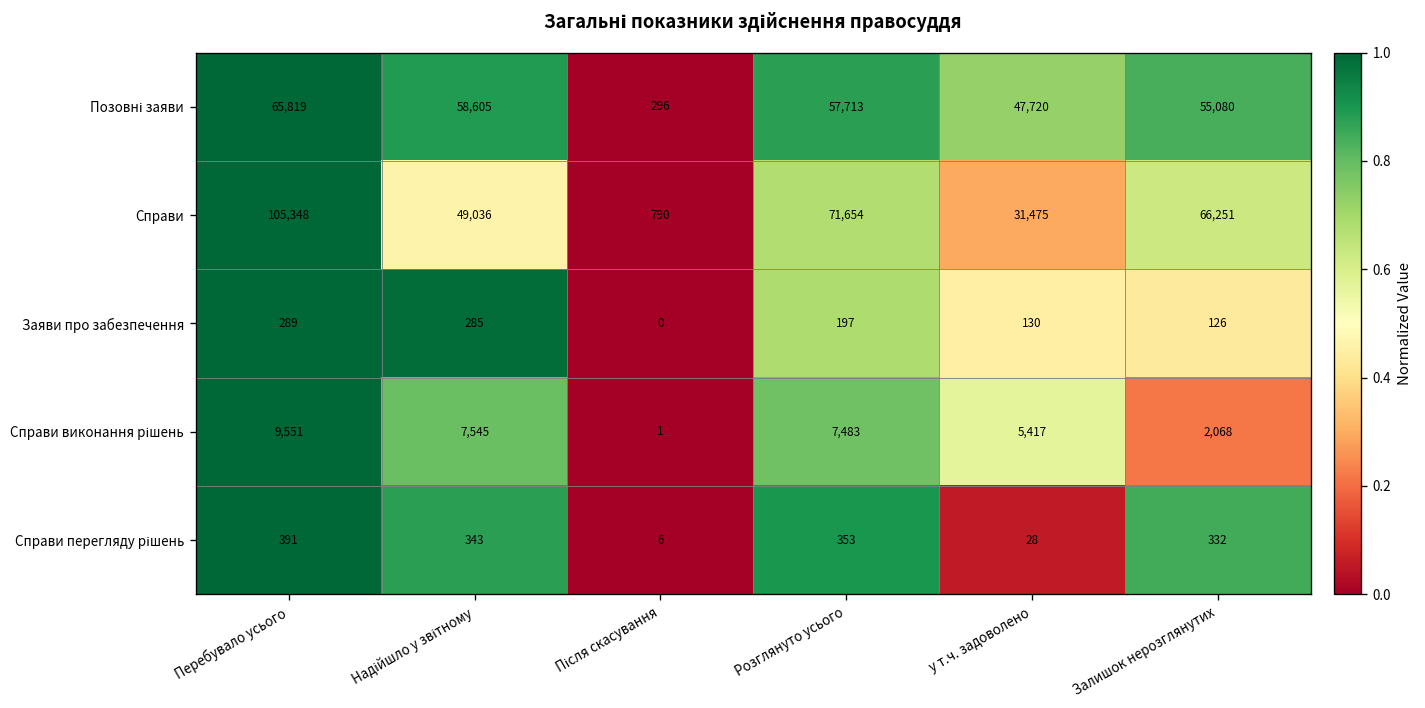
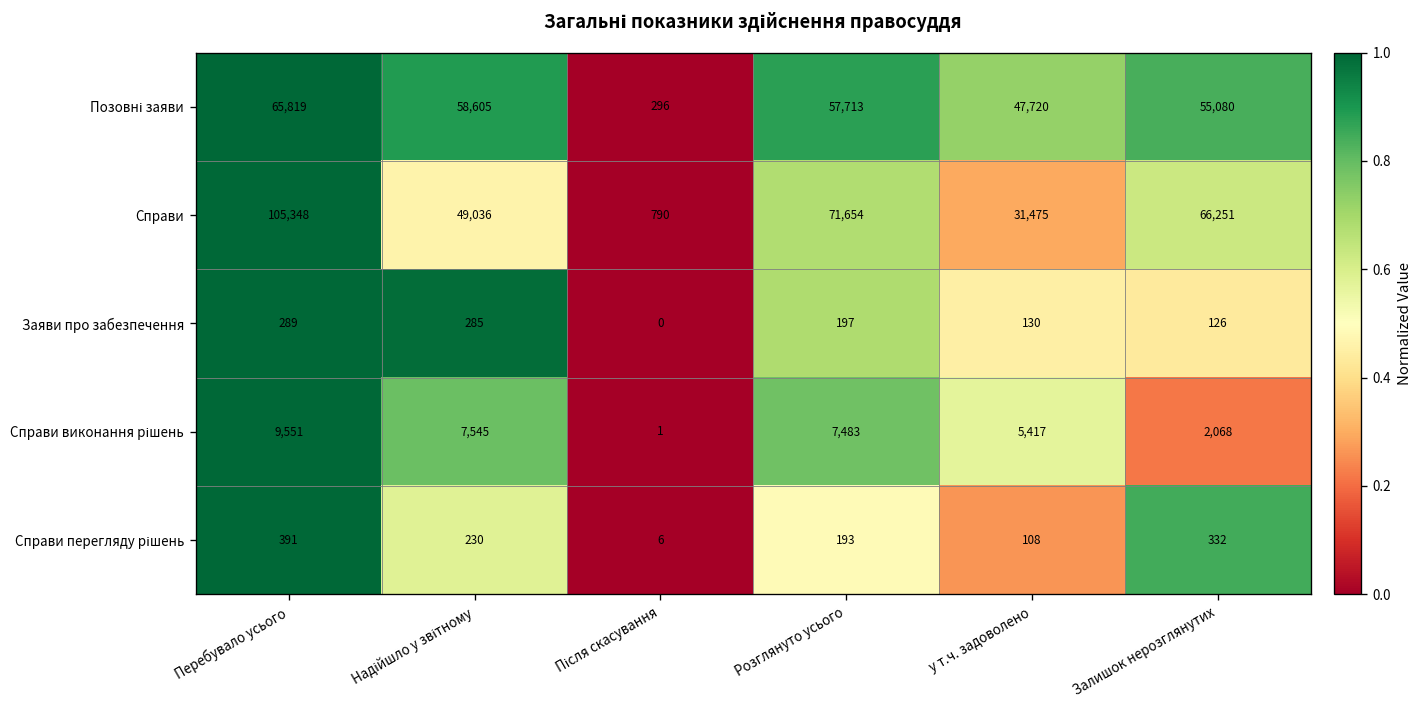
  {
    "Позовні заяви": {
      "Перебувало усього": "65,819",
      "Надійшло у звітному": "58,605",
      "Після скасування": "296",
      "Розглянуто усього": "57,713",
      "у т.ч. задоволено": "47,720",
      "Залишок нерозглянутих": "55,080"
    },
    "Справи": {
      "Перебувало усього": "105,348",
      "Надійшло у звітному": "49,036",
      "Після скасування": "790",
      "Розглянуто усього": "71,654",
      "у т.ч. задоволено": "31,475",
      "Залишок нерозглянутих": "66,251"
    },
    "Заяви про забезпечення": {
      "Перебувало усього": "289",
      "Надійшло у звітному": "285",
      "Після скасування": "0",
      "Розглянуто усього": "197",
      "у т.ч. задоволено": "130",
      "Залишок нерозглянутих": "126"
    },
    "Справи виконання рішень": {
      "Перебувало усього": "9,551",
      "Надійшло у звітному": "7,545",
      "Після скасування": "1",
      "Розглянуто усього": "7,483",
      "у т.ч. задоволено": "5,417",
      "Залишок нерозглянутих": "2,068"
    },
    "Справи перегляду рішень": {
      "Перебувало усього": "391",
-     "Надійшло у звітному": "343",
+     "Надійшло у звітному": "230",
      "Після скасування": "6",
-     "Розглянуто усього": "353",
-     "у т.ч. задоволено": "28",
+     "Розглянуто усього": "193",
+     "у т.ч. задоволено": "108",
      "Залишок нерозглянутих": "332"
    }
  }
